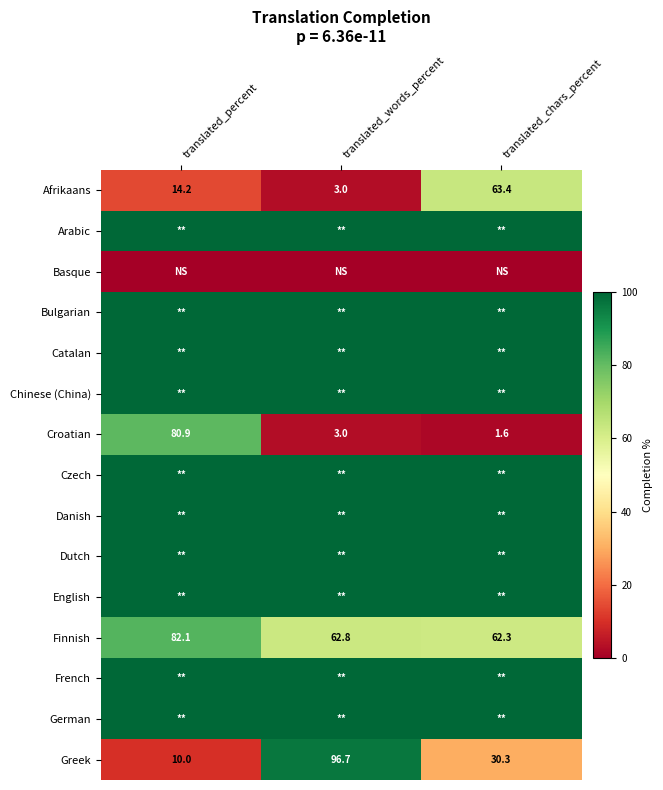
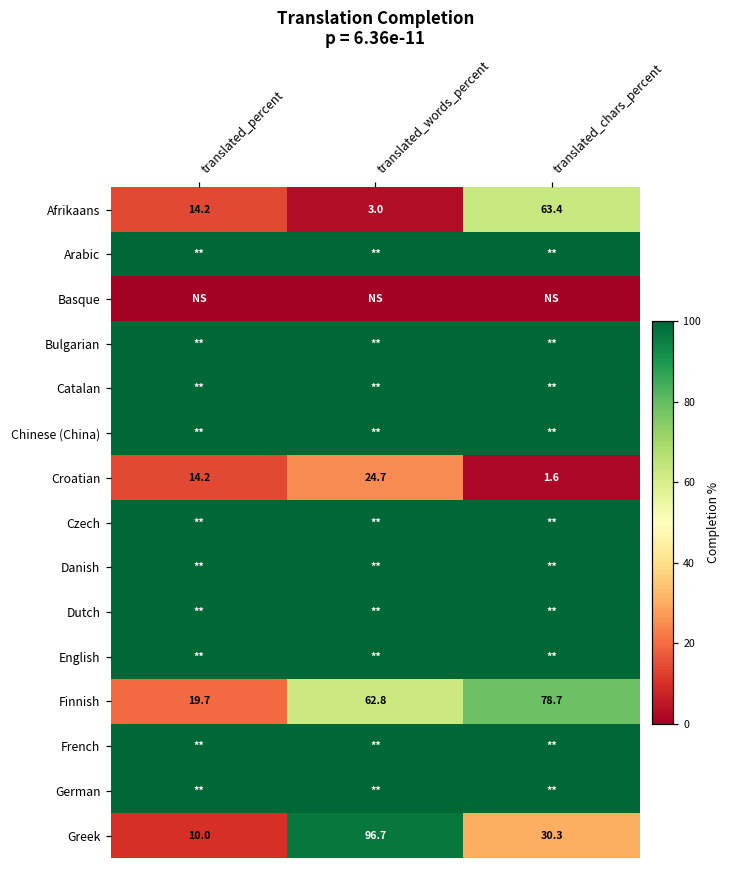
  {
    "Afrikaans": {
      "translated_percent": 14.2,
      "translated_words_percent": 3.0,
      "translated_chars_percent": 63.4
    },
    "Croatian": {
-     "translated_percent": 80.9,
-     "translated_words_percent": 3.0,
+     "translated_percent": 14.2,
+     "translated_words_percent": 24.7,
      "translated_chars_percent": 1.6
    },
    "Finnish": {
-     "translated_percent": 82.1,
+     "translated_percent": 19.7,
      "translated_words_percent": 62.8,
-     "translated_chars_percent": 62.3
+     "translated_chars_percent": 78.7
    },
    "Greek": {
      "translated_percent": 10.0,
      "translated_words_percent": 96.7,
      "translated_chars_percent": 30.3
    }
  }
